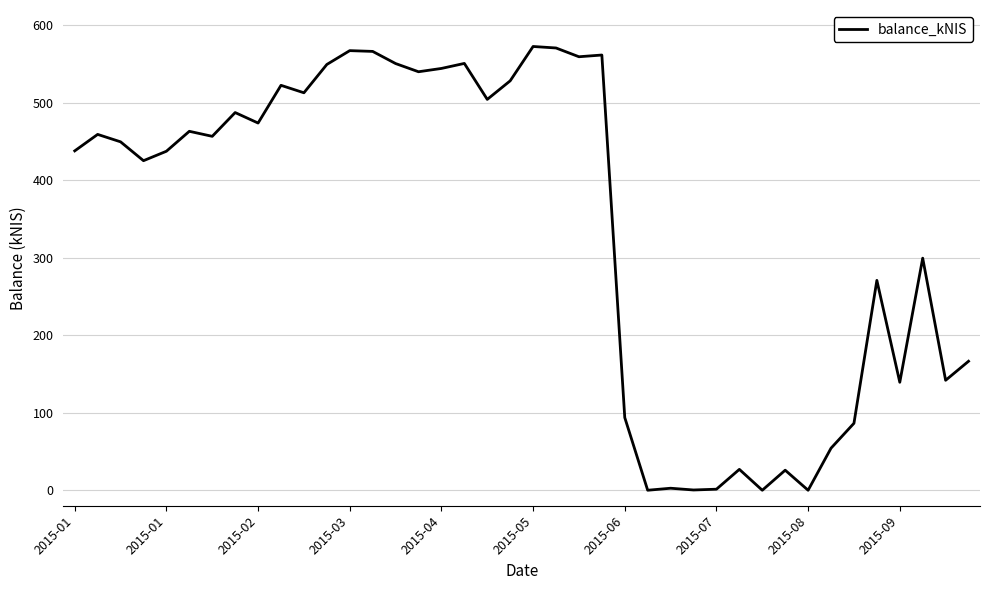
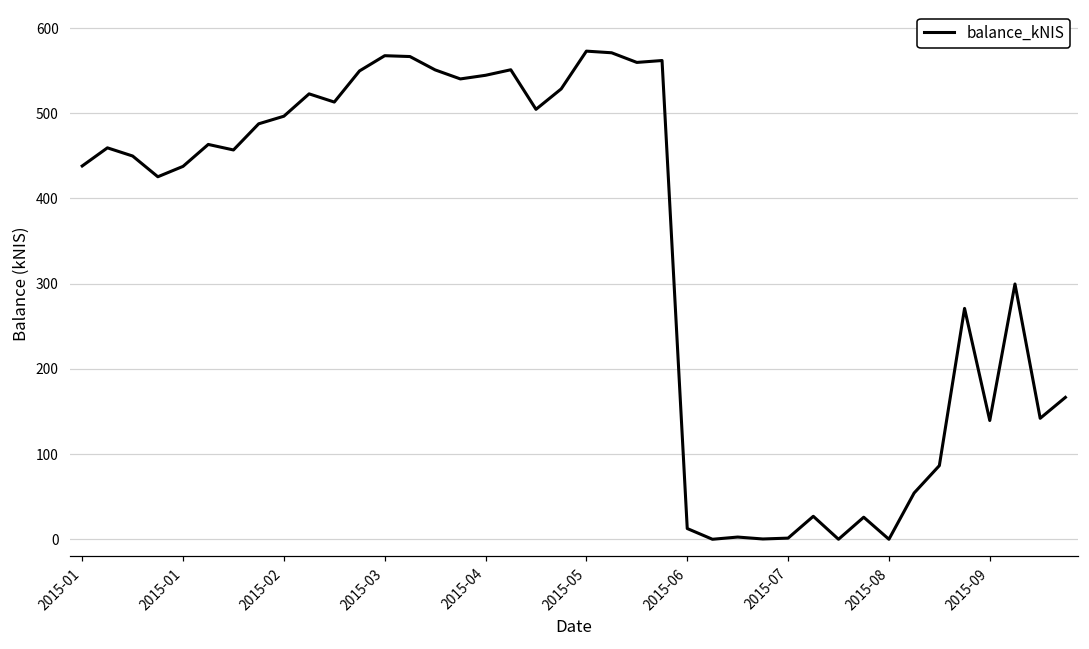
  {
-   "2015-02": 470,
+   "2015-02": 500,
    "2015-03": 570,
    "2015-04": 540,
    "2015-05": 570,
-   "2015-06": 90,
+   "2015-06": 10,
    "2015-07": 0,
    "2015-08": 0,
    "2015-09": 140
  }
